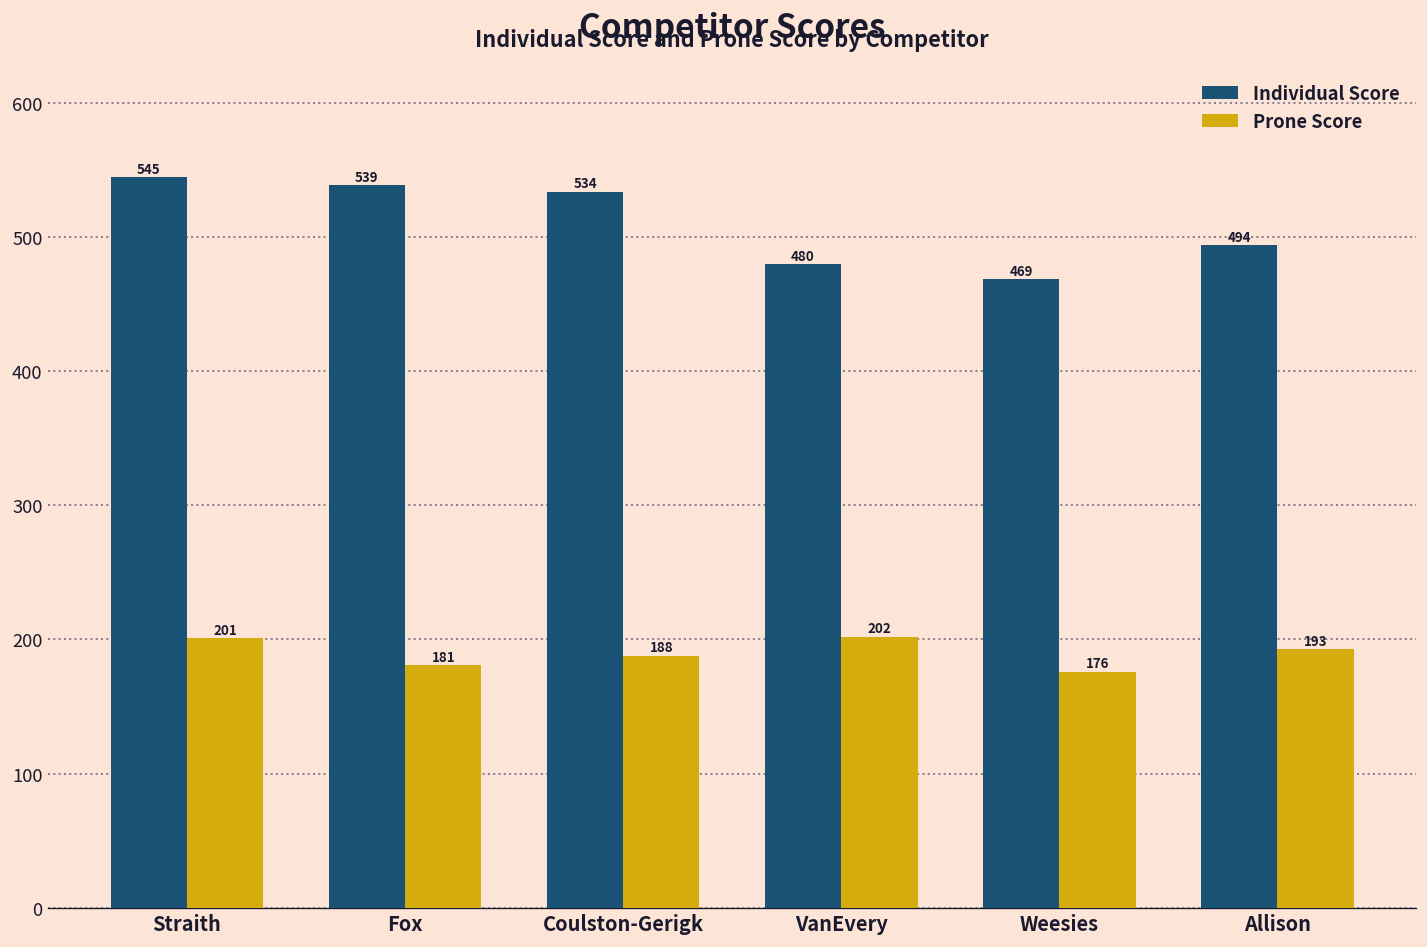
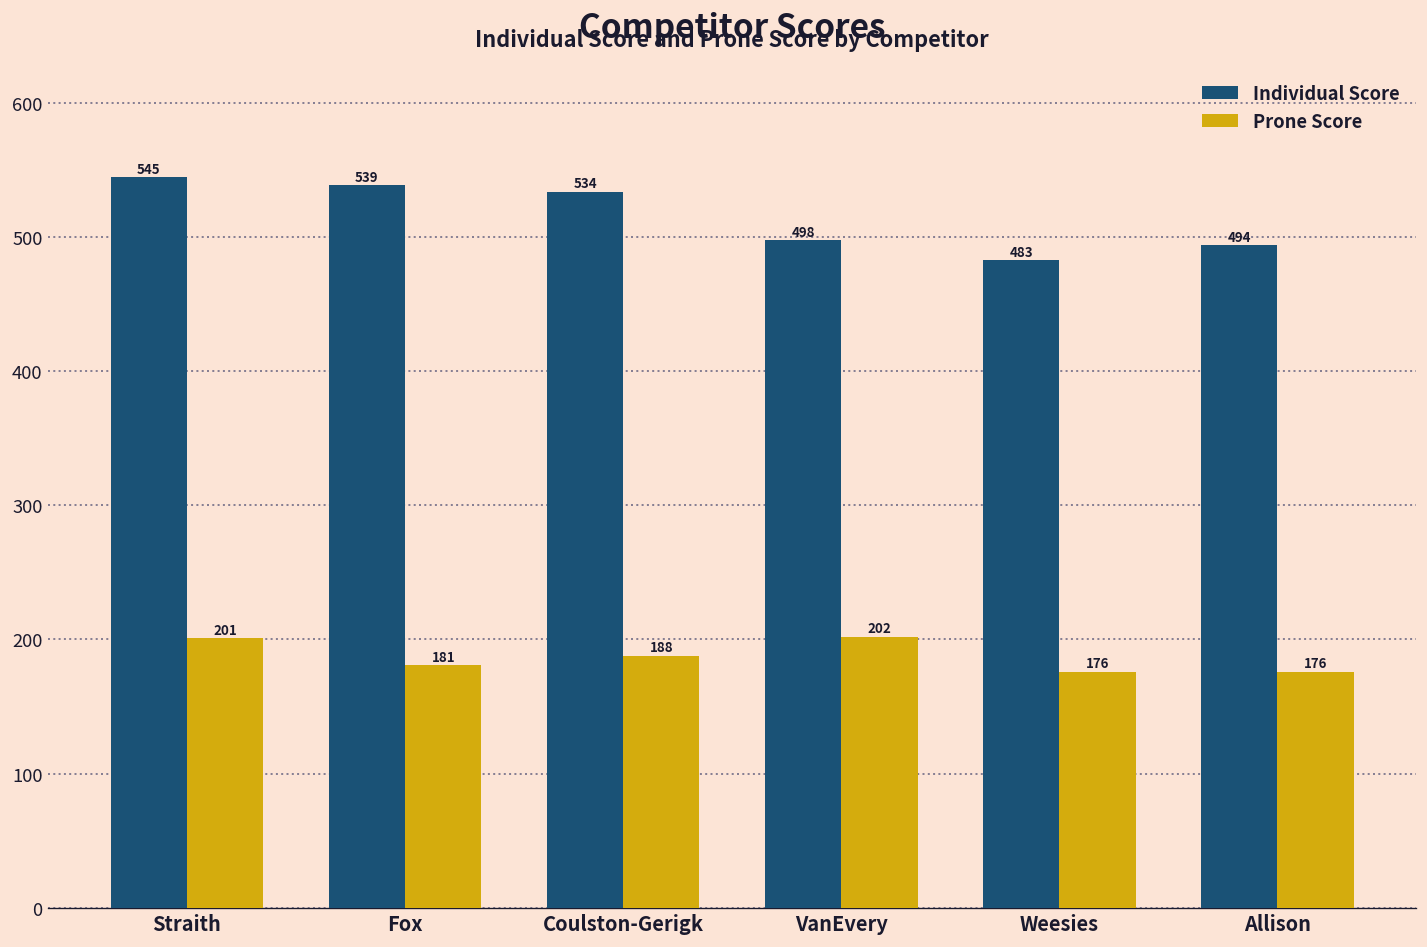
  {
    "Individual Score": {
      "Straith": 545,
      "Fox": 539,
      "Coulston-Gerigk": 534,
-     "VanEvery": 480,
-     "Weesies": 469,
+     "VanEvery": 498,
+     "Weesies": 483,
      "Allison": 494
    },
    "Prone Score": {
      "Straith": 201,
      "Fox": 181,
      "Coulston-Gerigk": 188,
      "VanEvery": 202,
      "Weesies": 176,
-     "Allison": 193
+     "Allison": 176
    }
  }
